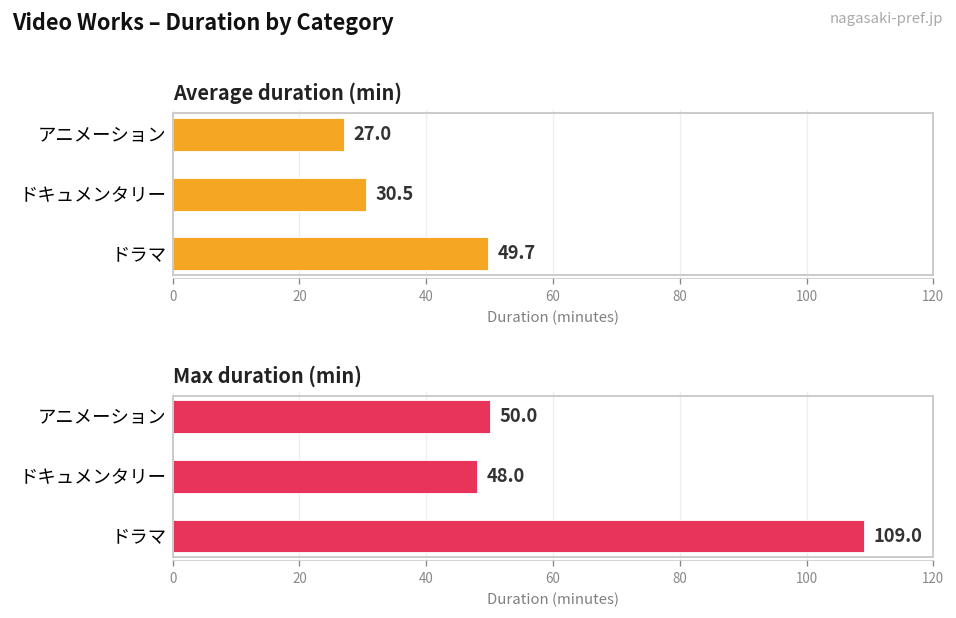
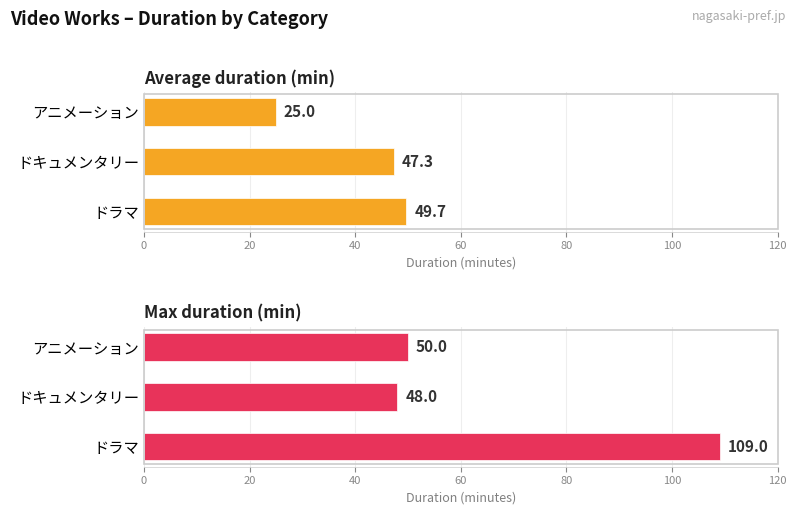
  {
    "Average duration (min)": {
-     "アニメーション": 27.0,
-     "ドキュメンタリー": 30.5,
+     "アニメーション": 25.0,
+     "ドキュメンタリー": 47.3,
      "ドラマ": 49.7
    },
    "Max duration (min)": {
      "アニメーション": 50.0,
      "ドキュメンタリー": 48.0,
      "ドラマ": 109.0
    }
  }
